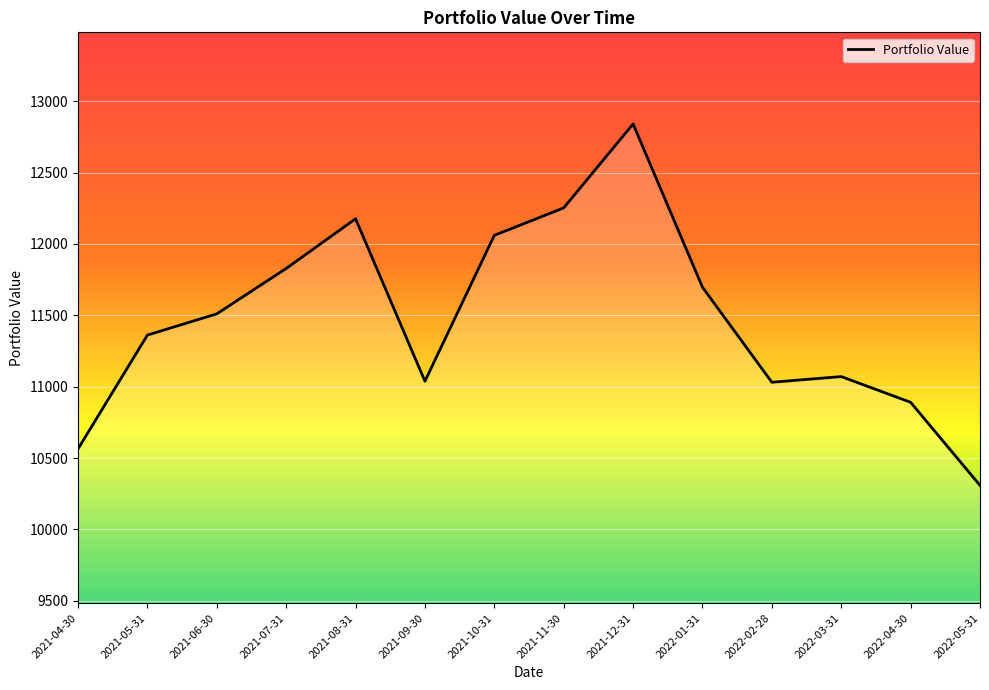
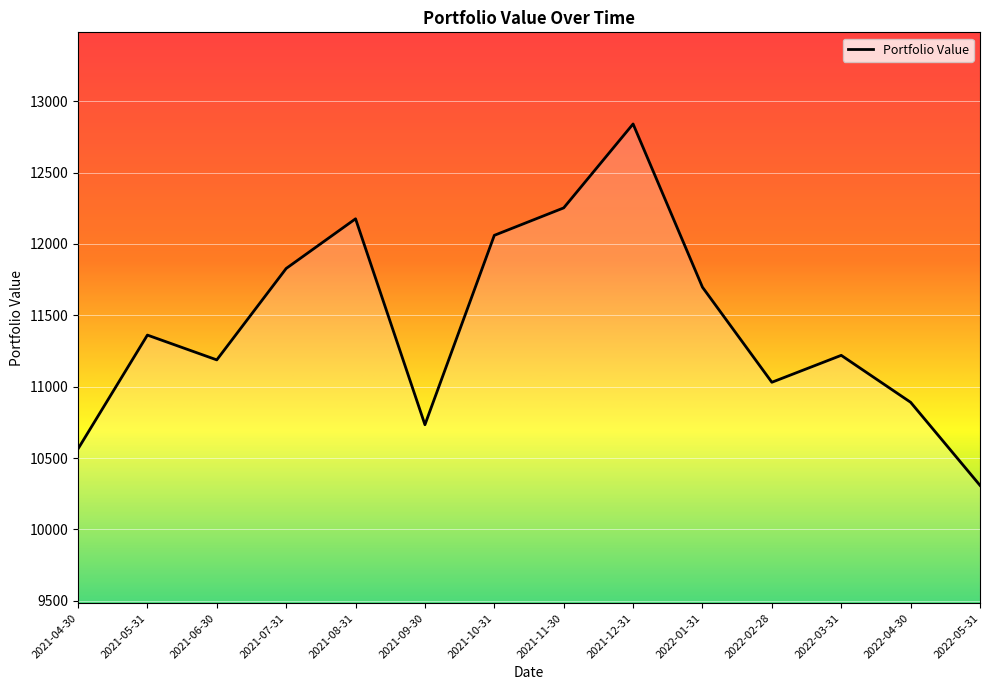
  {
    "2021-04-30": 10560,
    "2021-05-31": 11360,
-   "2021-06-30": 11510,
+   "2021-06-30": 11190,
    "2021-07-31": 11830,
    "2021-08-31": 12180,
-   "2021-09-30": 11040,
+   "2021-09-30": 10730,
    "2021-10-31": 12060,
    "2021-11-30": 12250,
    "2021-12-31": 12840,
    "2022-01-31": 11700,
    "2022-02-28": 11030,
-   "2022-03-31": 11070,
+   "2022-03-31": 11220,
    "2022-04-30": 10890,
    "2022-05-31": 10310
  }
